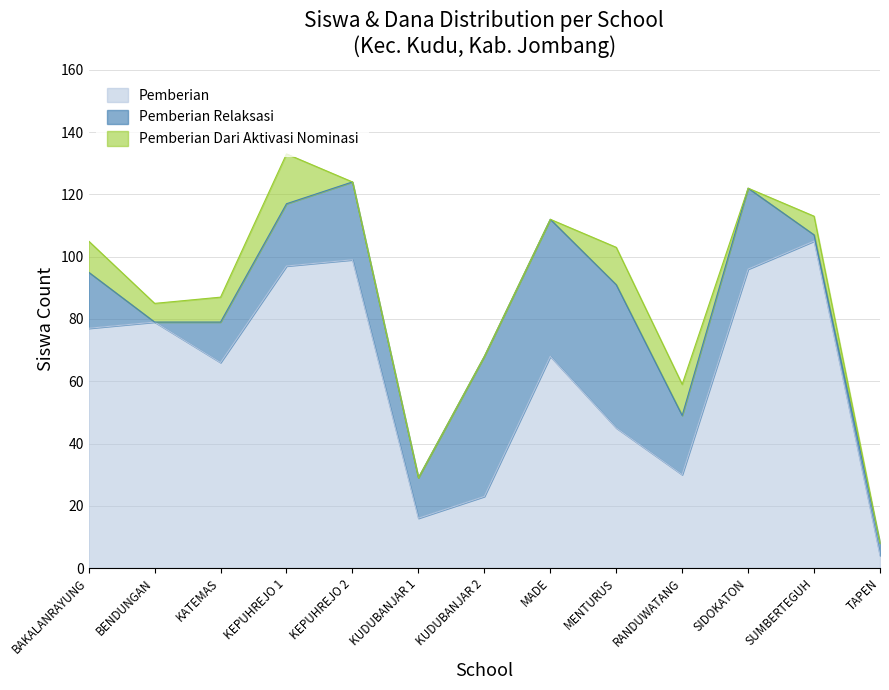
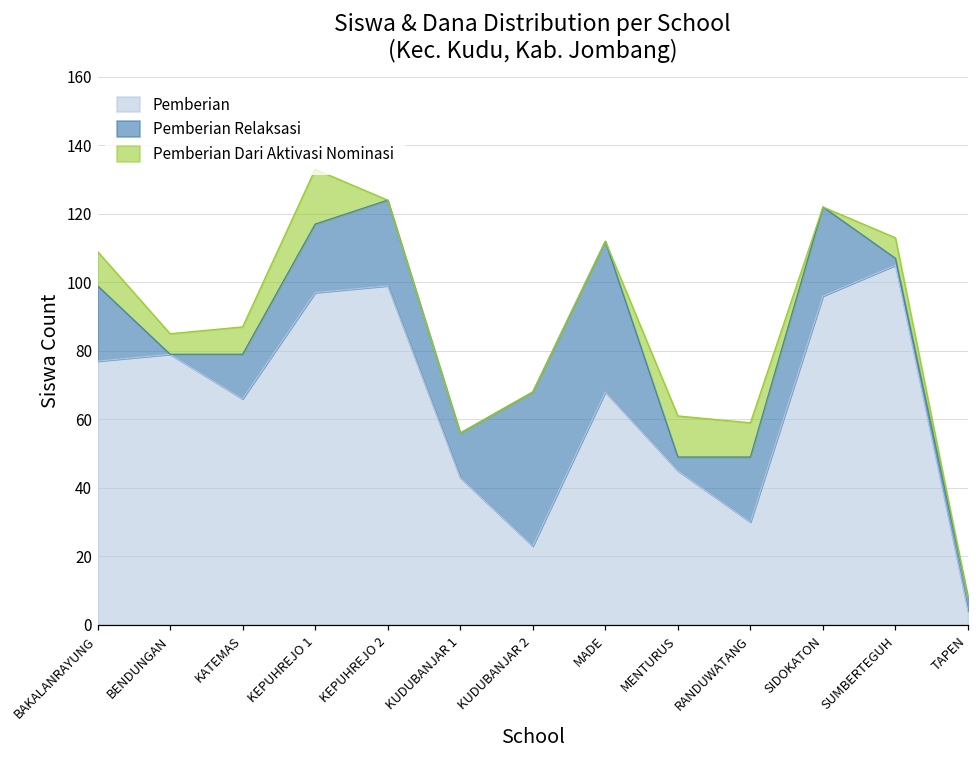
  {
    "Pemberian": {
      "BAKALANRAYUNG": 77,
      "KATEMAS": 66,
      "KEPUHREJO 1": 97,
      "KEPUHREJO 2": 99,
-     "KUDUBANJAR 1": 16,
+     "KUDUBANJAR 1": 43,
      "KUDUBANJAR 2": 23,
      "MADE": 68,
      "MENTURUS": 45,
      "RANDUWATANG": 30,
      "SIDOKATON": 96,
      "SUMBERTEGUH": 105,
      "TAPEN": 4
    },
    "Pemberian Relaksasi": {
-     "BAKALANRAYUNG": 18,
+     "BAKALANRAYUNG": 22,
      "KATEMAS": 13,
      "KEPUHREJO 1": 20,
-     "MENTURUS": 46,
+     "MENTURUS": 4,
      "RANDUWATANG": 19,
      "SUMBERTEGUH": 2
    },
    "Pemberian Dari Aktivasi Nominasi": {
      "BAKALANRAYUNG": 10,
      "BENDUNGAN": 6,
      "KATEMAS": 8,
      "MENTURUS": 12,
      "RANDUWATANG": 10,
      "SUMBERTEGUH": 6
    }
  }
